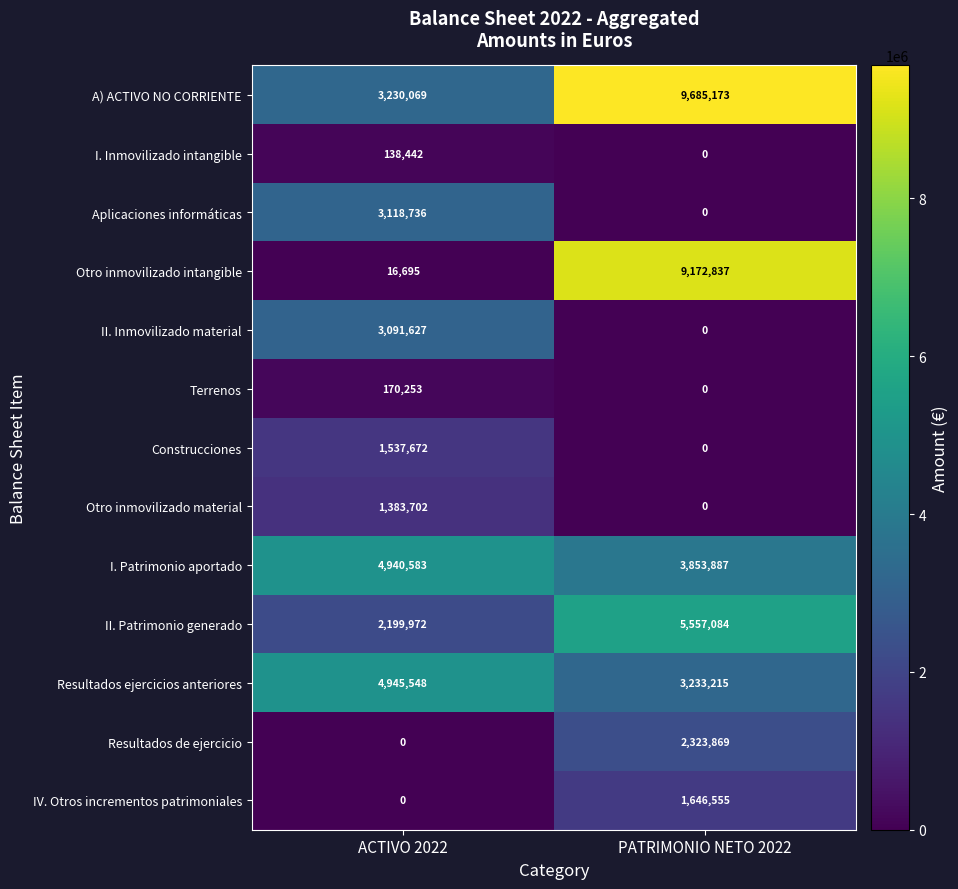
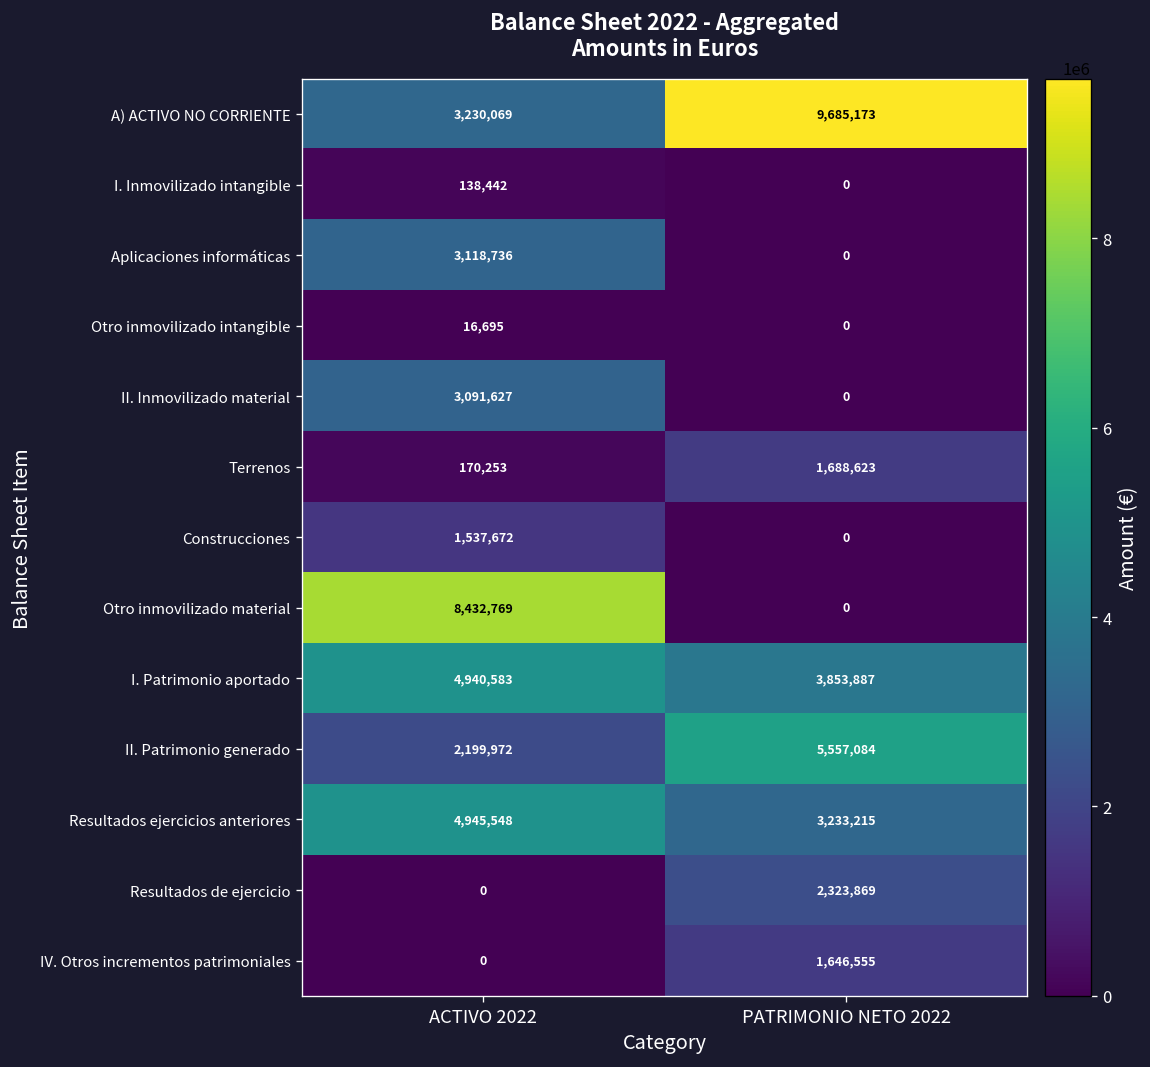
  {
    "A) ACTIVO NO CORRIENTE": {
      "ACTIVO 2022": "3,230,069",
      "PATRIMONIO NETO 2022": "9,685,173"
    },
    "I. Inmovilizado intangible": {
      "ACTIVO 2022": "138,442",
      "PATRIMONIO NETO 2022": "0"
    },
    "Aplicaciones informáticas": {
      "ACTIVO 2022": "3,118,736",
      "PATRIMONIO NETO 2022": "0"
    },
    "Otro inmovilizado intangible": {
      "ACTIVO 2022": "16,695",
-     "PATRIMONIO NETO 2022": "9,172,837"
+     "PATRIMONIO NETO 2022": "0"
    },
    "II. Inmovilizado material": {
      "ACTIVO 2022": "3,091,627",
      "PATRIMONIO NETO 2022": "0"
    },
    "Terrenos": {
      "ACTIVO 2022": "170,253",
-     "PATRIMONIO NETO 2022": "0"
+     "PATRIMONIO NETO 2022": "1,688,623"
    },
    "Construcciones": {
      "ACTIVO 2022": "1,537,672",
      "PATRIMONIO NETO 2022": "0"
    },
    "Otro inmovilizado material": {
-     "ACTIVO 2022": "1,383,702",
+     "ACTIVO 2022": "8,432,769",
      "PATRIMONIO NETO 2022": "0"
    },
    "I. Patrimonio aportado": {
      "ACTIVO 2022": "4,940,583",
      "PATRIMONIO NETO 2022": "3,853,887"
    },
    "II. Patrimonio generado": {
      "ACTIVO 2022": "2,199,972",
      "PATRIMONIO NETO 2022": "5,557,084"
    },
    "Resultados ejercicios anteriores": {
      "ACTIVO 2022": "4,945,548",
      "PATRIMONIO NETO 2022": "3,233,215"
    },
    "Resultados de ejercicio": {
      "ACTIVO 2022": "0",
      "PATRIMONIO NETO 2022": "2,323,869"
    },
    "IV. Otros incrementos patrimoniales": {
      "ACTIVO 2022": "0",
      "PATRIMONIO NETO 2022": "1,646,555"
    }
  }
